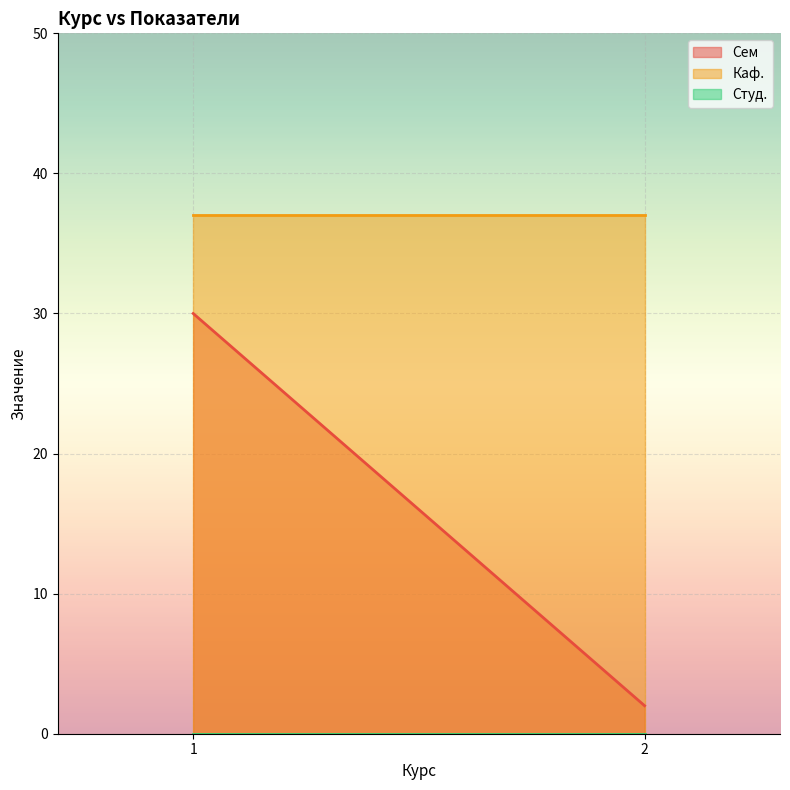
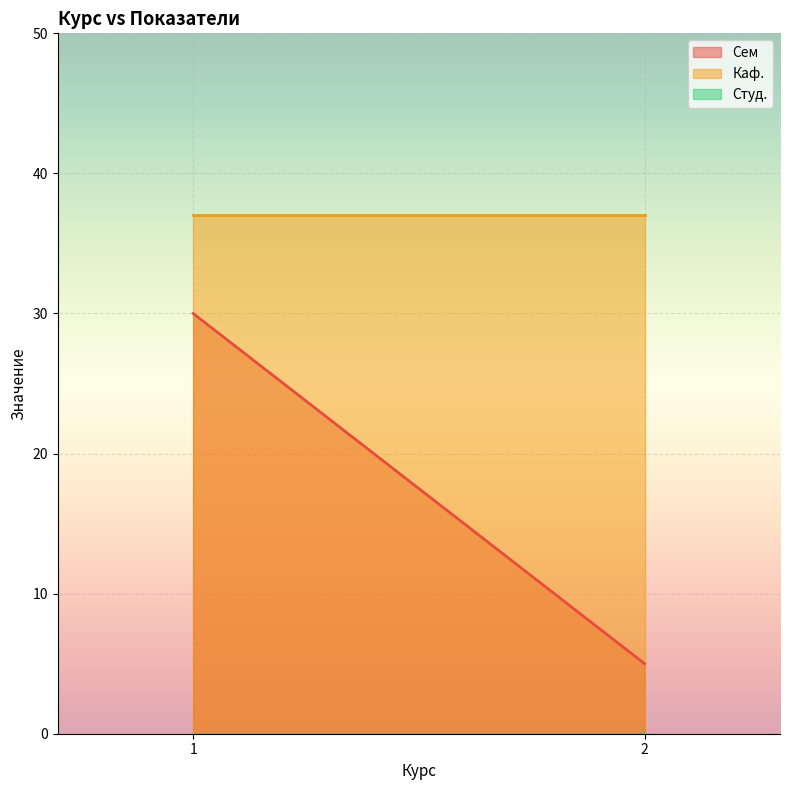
  {
    "Сем": {
      "1": 30,
-     "2": 2
+     "2": 5
    },
    "Каф.": {
      "1": 37,
      "2": 37
    },
    "Студ.": {
      "1": 0,
      "2": 0
    }
  }
